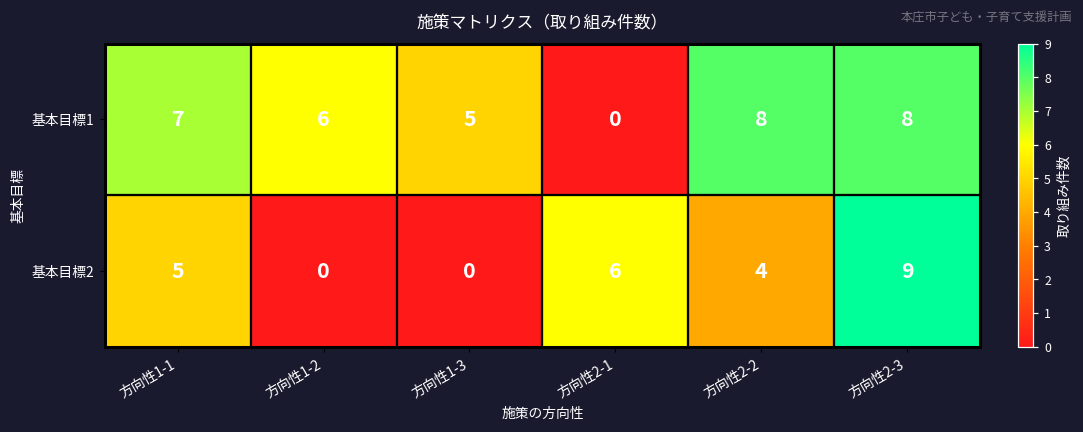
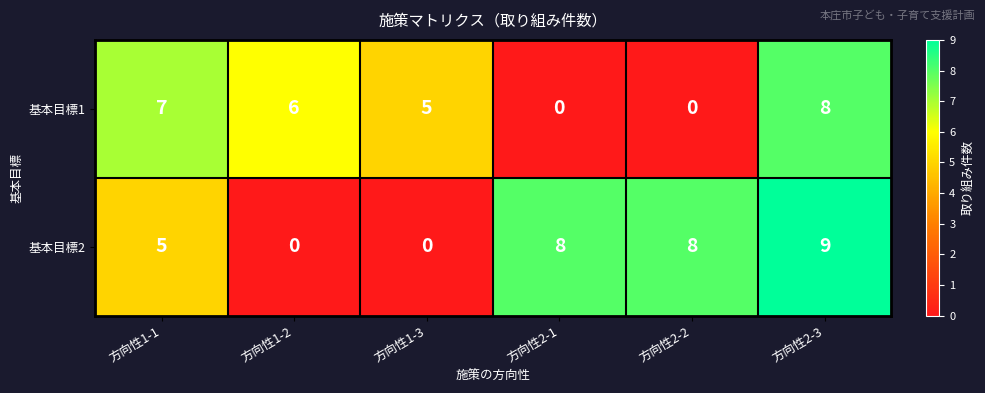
  {
    "基本目標1": {
      "方向性1-1": 7,
      "方向性1-2": 6,
      "方向性1-3": 5,
      "方向性2-1": 0,
-     "方向性2-2": 8,
+     "方向性2-2": 0,
      "方向性2-3": 8
    },
    "基本目標2": {
      "方向性1-1": 5,
      "方向性1-2": 0,
      "方向性1-3": 0,
-     "方向性2-1": 6,
-     "方向性2-2": 4,
+     "方向性2-1": 8,
+     "方向性2-2": 8,
      "方向性2-3": 9
    }
  }
